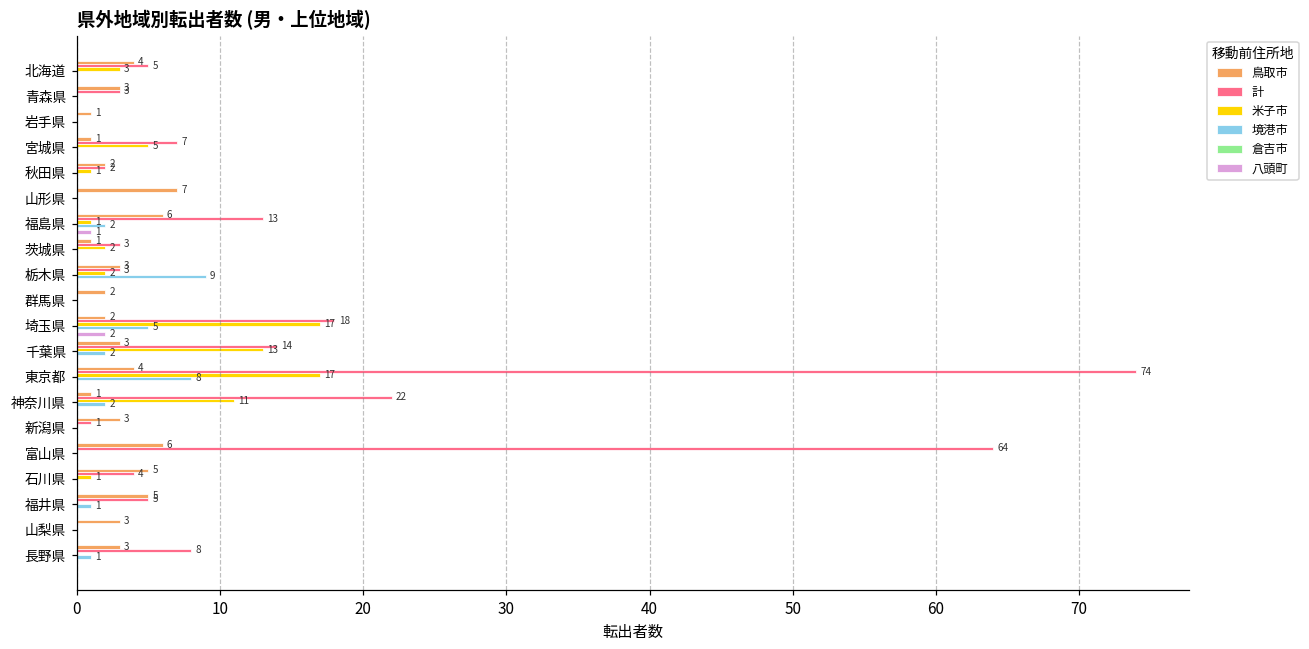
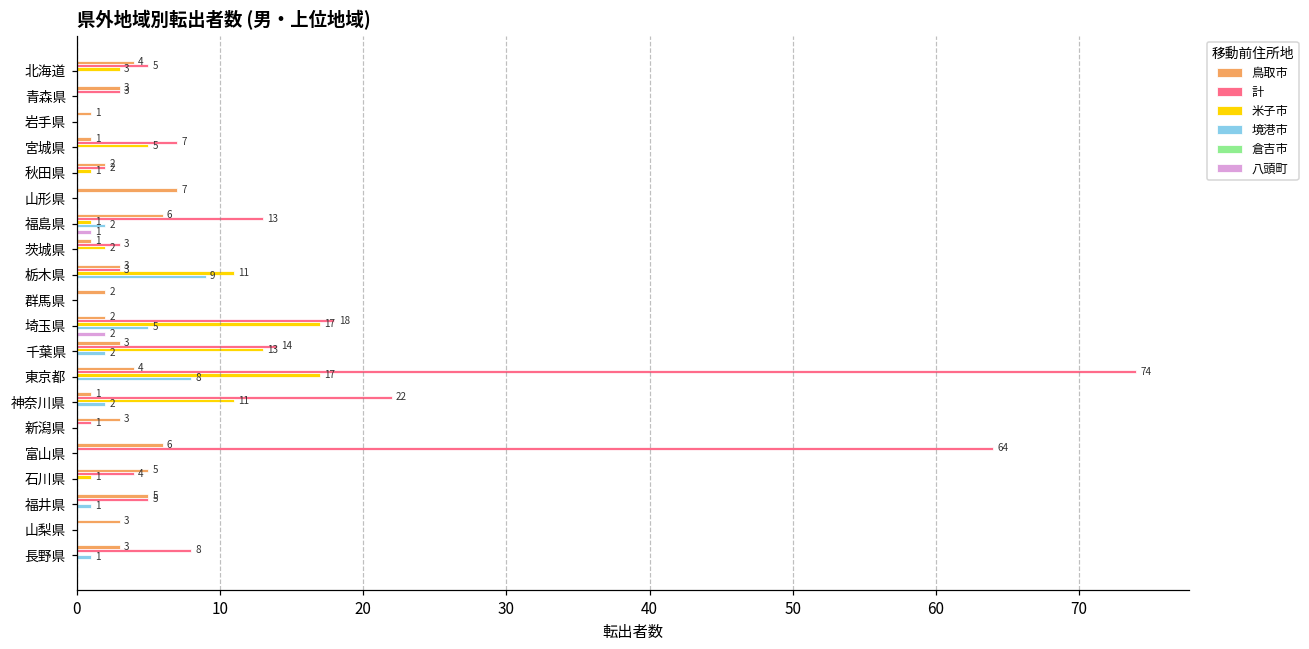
  {
    "鳥取市": {
      "北海道": 4,
      "岩手県": 1,
      "宮城県": 1,
      "山形県": 7,
      "福島県": 6,
      "茨城県": 1,
      "群馬県": 2,
      "埼玉県": 2,
      "千葉県": 3,
      "東京都": 4,
      "神奈川県": 1,
      "新潟県": 3,
      "富山県": 6,
      "石川県": 5,
      "山梨県": 3,
      "長野県": 3
    },
    "計": {
      "北海道": 5,
      "宮城県": 7,
      "福島県": 13,
      "茨城県": 3,
      "埼玉県": 18,
      "千葉県": 14,
      "東京都": 74,
      "神奈川県": 22,
      "新潟県": 1,
      "富山県": 64,
      "石川県": 4,
      "長野県": 8
    },
    "米子市": {
      "北海道": 3,
      "宮城県": 5,
      "秋田県": 1,
      "福島県": 1,
      "茨城県": 2,
-     "栃木県": 2,
+     "栃木県": 11,
      "埼玉県": 17,
      "千葉県": 13,
      "東京都": 17,
      "神奈川県": 11,
      "石川県": 1
    },
    "境港市": {
      "福島県": 2,
      "栃木県": 9,
      "埼玉県": 5,
      "千葉県": 2,
      "東京都": 8,
      "神奈川県": 2,
      "福井県": 1,
      "長野県": 1
    },
    "倉吉市": {
      "北海道": 0.0,
      "青森県": 0.0,
      "岩手県": 0.0,
      "宮城県": 0.0,
      "秋田県": 0.0,
      "山形県": 0.0,
      "福島県": 0.0,
      "茨城県": 0.0,
      "栃木県": 0.0,
      "群馬県": 0.0,
      "埼玉県": 0.0,
      "千葉県": 0.0,
      "東京都": 0.0,
      "神奈川県": 0.0,
      "新潟県": 0.0,
      "富山県": 0.0,
      "石川県": 0.0,
      "福井県": 0.0,
      "山梨県": 0.0,
      "長野県": 0.0
    },
    "八頭町": {
      "福島県": 1,
      "埼玉県": 2
    }
  }
